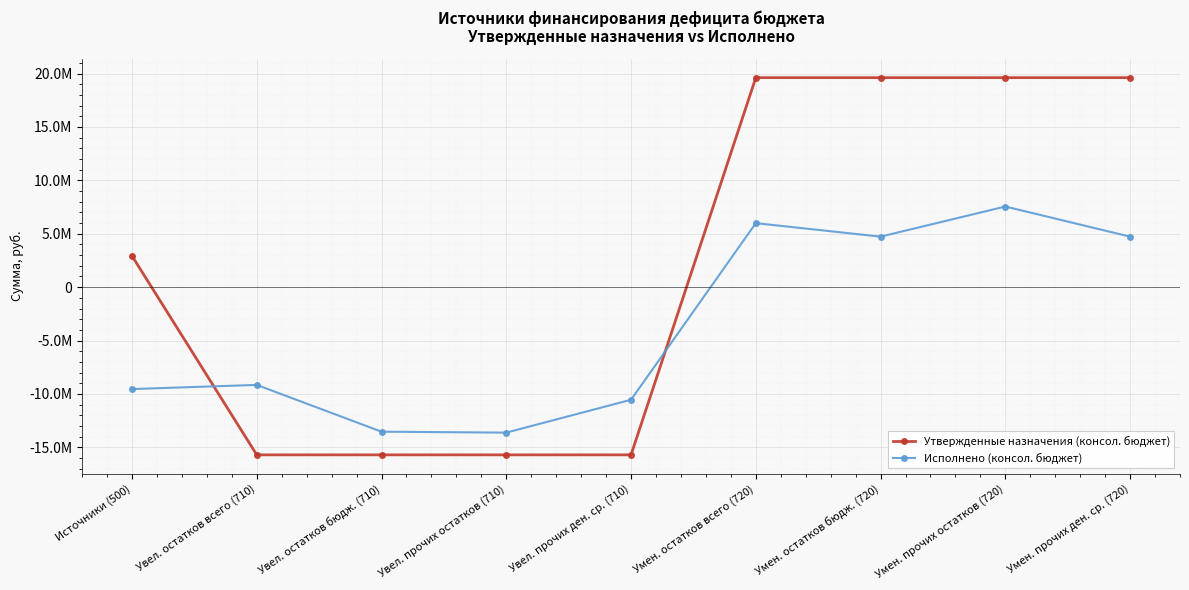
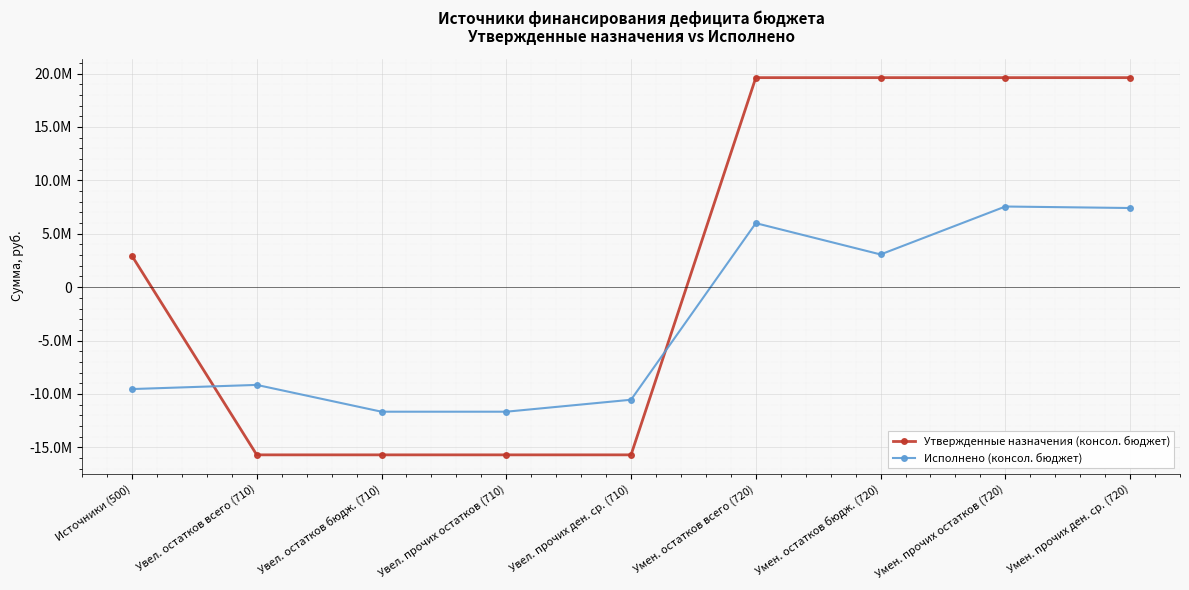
  {
    "Утвержденные назначения (консол. бюджет)": {
      "Источники (500)": 2900000,
      "Увел. остатков всего (710)": -15700000,
      "Увел. остатков бюдж. (710)": -15700000,
      "Увел. прочих остатков (710)": -15700000,
      "Увел. прочих ден. ср. (710)": -15700000,
      "Умен. остатков всего (720)": 19600000,
      "Умен. остатков бюдж. (720)": 19600000,
      "Умен. прочих остатков (720)": 19600000,
      "Умен. прочих ден. ср. (720)": 19600000
    },
    "Исполнено (консол. бюджет)": {
      "Источники (500)": -9500000,
      "Увел. остатков всего (710)": -9200000,
-     "Увел. остатков бюдж. (710)": -13500000,
-     "Увел. прочих остатков (710)": -13600000,
+     "Увел. остатков бюдж. (710)": -11700000,
+     "Увел. прочих остатков (710)": -11700000,
      "Увел. прочих ден. ср. (710)": -10500000,
      "Умен. остатков всего (720)": 6000000,
-     "Умен. остатков бюдж. (720)": 4700000,
+     "Умен. остатков бюдж. (720)": 3100000,
      "Умен. прочих остатков (720)": 7500000,
-     "Умен. прочих ден. ср. (720)": 4700000
+     "Умен. прочих ден. ср. (720)": 7400000
    }
  }
